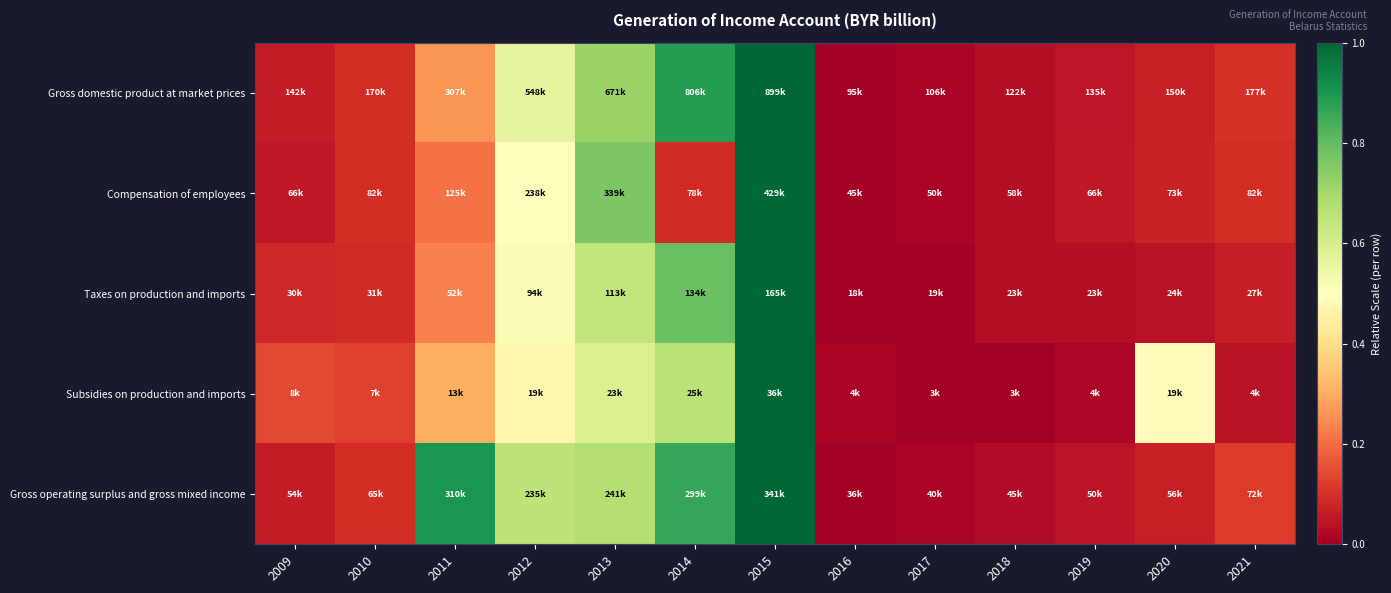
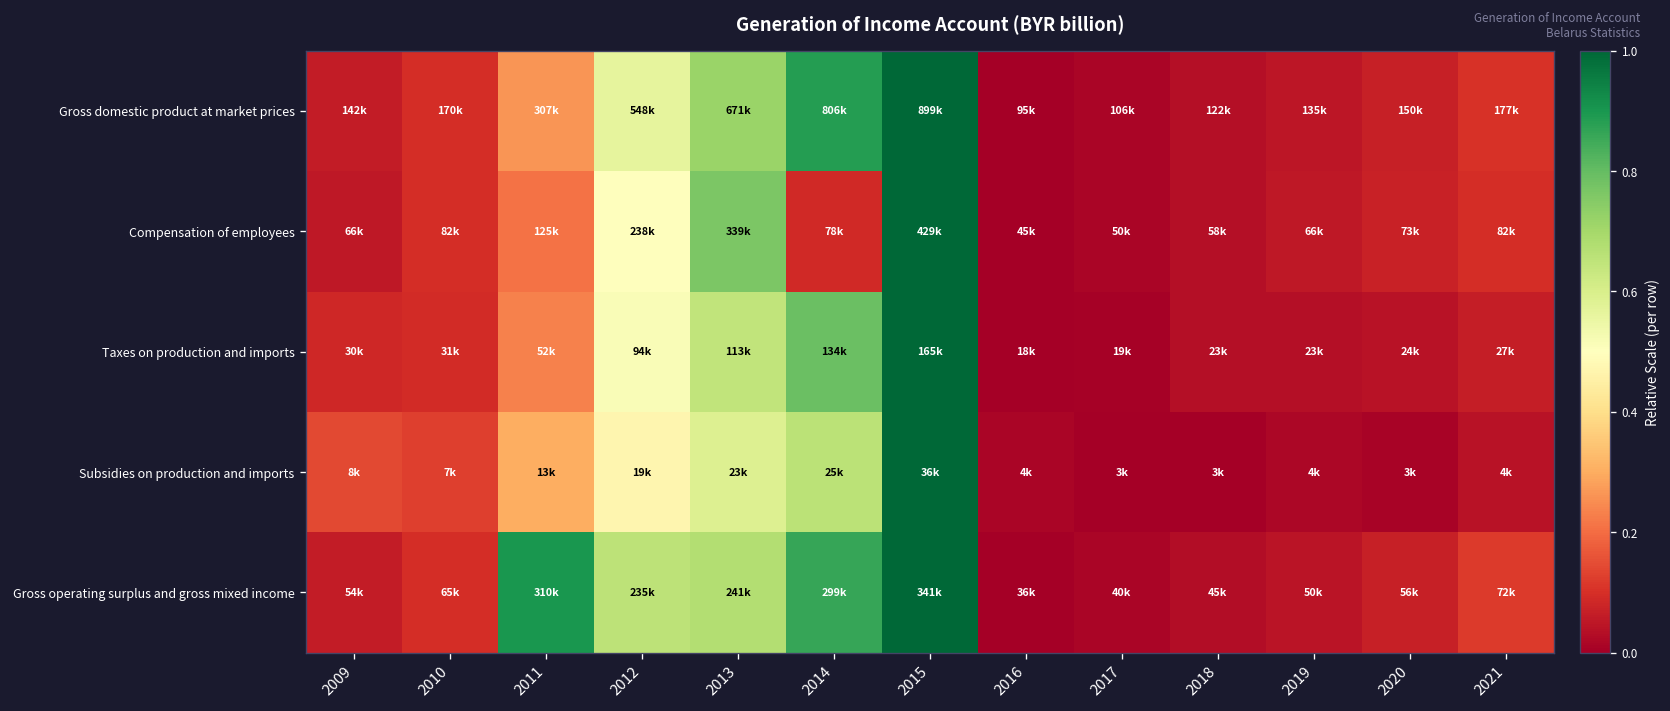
  {
    "Gross domestic product at market prices": {
      "2009": "142k",
      "2010": "170k",
      "2011": "307k",
      "2012": "548k",
      "2013": "671k",
      "2014": "806k",
      "2015": "899k",
      "2016": "95k",
      "2017": "106k",
      "2018": "122k",
      "2019": "135k",
      "2020": "150k",
      "2021": "177k"
    },
    "Compensation of employees": {
      "2009": "66k",
      "2010": "82k",
      "2011": "125k",
      "2012": "238k",
      "2013": "339k",
      "2014": "78k",
      "2015": "429k",
      "2016": "45k",
      "2017": "50k",
      "2018": "58k",
      "2019": "66k",
      "2020": "73k",
      "2021": "82k"
    },
    "Taxes on production and imports": {
      "2009": "30k",
      "2010": "31k",
      "2011": "52k",
      "2012": "94k",
      "2013": "113k",
      "2014": "134k",
      "2015": "165k",
      "2016": "18k",
      "2017": "19k",
      "2018": "23k",
      "2019": "23k",
      "2020": "24k",
      "2021": "27k"
    },
    "Subsidies on production and imports": {
      "2009": "8k",
      "2010": "7k",
      "2011": "13k",
      "2012": "19k",
      "2013": "23k",
      "2014": "25k",
      "2015": "36k",
      "2016": "4k",
      "2017": "3k",
      "2018": "3k",
      "2019": "4k",
-     "2020": "19k",
+     "2020": "3k",
      "2021": "4k"
    },
    "Gross operating surplus and gross mixed income": {
      "2009": "54k",
      "2010": "65k",
      "2011": "310k",
      "2012": "235k",
      "2013": "241k",
      "2014": "299k",
      "2015": "341k",
      "2016": "36k",
      "2017": "40k",
      "2018": "45k",
      "2019": "50k",
      "2020": "56k",
      "2021": "72k"
    }
  }
